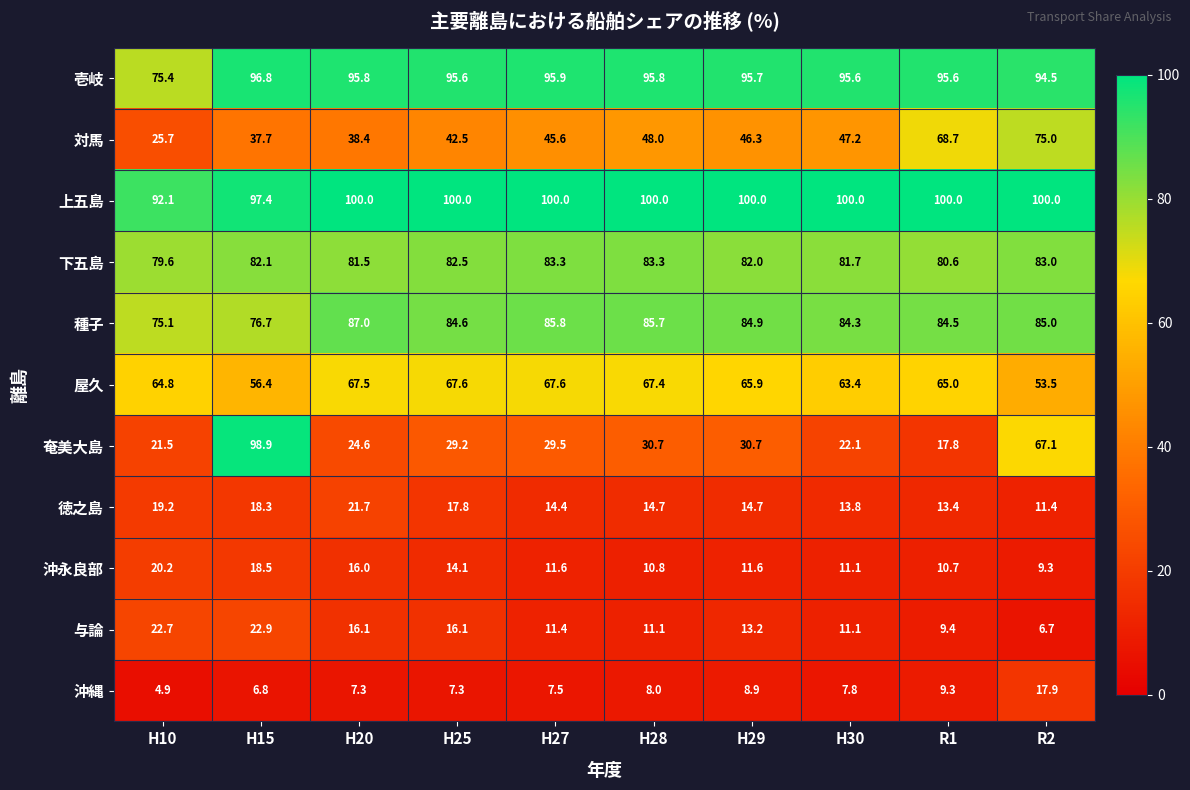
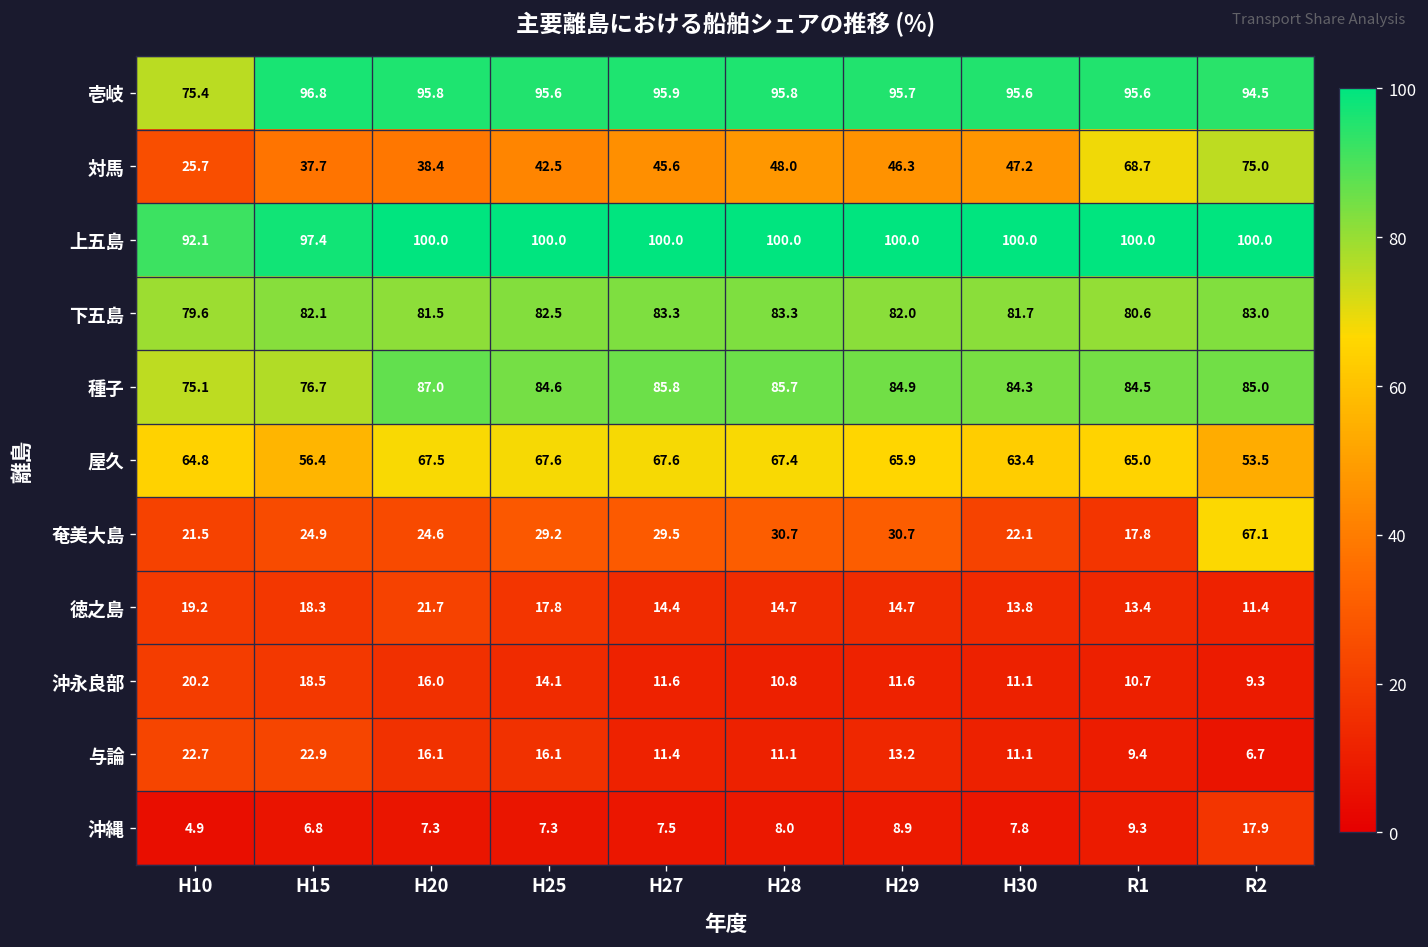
  {
    "壱岐": {
      "H10": 75.4,
      "H15": 96.8,
      "H20": 95.8,
      "H25": 95.6,
      "H27": 95.9,
      "H28": 95.8,
      "H29": 95.7,
      "H30": 95.6,
      "R1": 95.6,
      "R2": 94.5
    },
    "対馬": {
      "H10": 25.7,
      "H15": 37.7,
      "H20": 38.4,
      "H25": 42.5,
      "H27": 45.6,
      "H28": 48.0,
      "H29": 46.3,
      "H30": 47.2,
      "R1": 68.7,
      "R2": 75.0
    },
    "上五島": {
      "H10": 92.1,
      "H15": 97.4,
      "H20": 100.0,
      "H25": 100.0,
      "H27": 100.0,
      "H28": 100.0,
      "H29": 100.0,
      "H30": 100.0,
      "R1": 100.0,
      "R2": 100.0
    },
    "下五島": {
      "H10": 79.6,
      "H15": 82.1,
      "H20": 81.5,
      "H25": 82.5,
      "H27": 83.3,
      "H28": 83.3,
      "H29": 82.0,
      "H30": 81.7,
      "R1": 80.6,
      "R2": 83.0
    },
    "種子": {
      "H10": 75.1,
      "H15": 76.7,
      "H20": 87.0,
      "H25": 84.6,
      "H27": 85.8,
      "H28": 85.7,
      "H29": 84.9,
      "H30": 84.3,
      "R1": 84.5,
      "R2": 85.0
    },
    "屋久": {
      "H10": 64.8,
      "H15": 56.4,
      "H20": 67.5,
      "H25": 67.6,
      "H27": 67.6,
      "H28": 67.4,
      "H29": 65.9,
      "H30": 63.4,
      "R1": 65.0,
      "R2": 53.5
    },
    "奄美大島": {
      "H10": 21.5,
-     "H15": 98.9,
+     "H15": 24.9,
      "H20": 24.6,
      "H25": 29.2,
      "H27": 29.5,
      "H28": 30.7,
      "H29": 30.7,
      "H30": 22.1,
      "R1": 17.8,
      "R2": 67.1
    },
    "徳之島": {
      "H10": 19.2,
      "H15": 18.3,
      "H20": 21.7,
      "H25": 17.8,
      "H27": 14.4,
      "H28": 14.7,
      "H29": 14.7,
      "H30": 13.8,
      "R1": 13.4,
      "R2": 11.4
    },
    "沖永良部": {
      "H10": 20.2,
      "H15": 18.5,
      "H20": 16.0,
      "H25": 14.1,
      "H27": 11.6,
      "H28": 10.8,
      "H29": 11.6,
      "H30": 11.1,
      "R1": 10.7,
      "R2": 9.3
    },
    "与論": {
      "H10": 22.7,
      "H15": 22.9,
      "H20": 16.1,
      "H25": 16.1,
      "H27": 11.4,
      "H28": 11.1,
      "H29": 13.2,
      "H30": 11.1,
      "R1": 9.4,
      "R2": 6.7
    },
    "沖縄": {
      "H10": 4.9,
      "H15": 6.8,
      "H20": 7.3,
      "H25": 7.3,
      "H27": 7.5,
      "H28": 8.0,
      "H29": 8.9,
      "H30": 7.8,
      "R1": 9.3,
      "R2": 17.9
    }
  }
